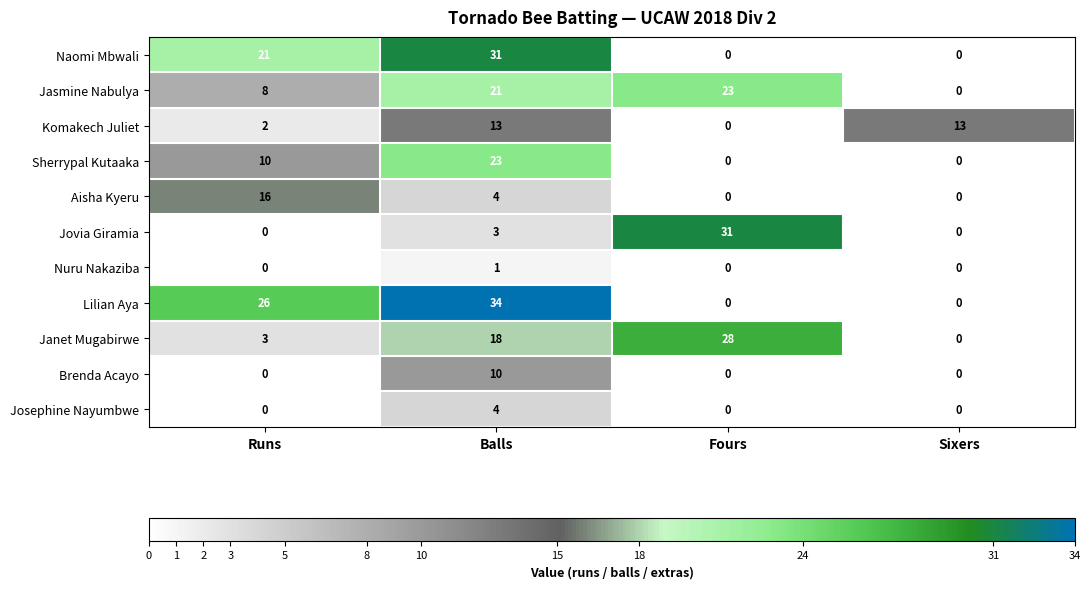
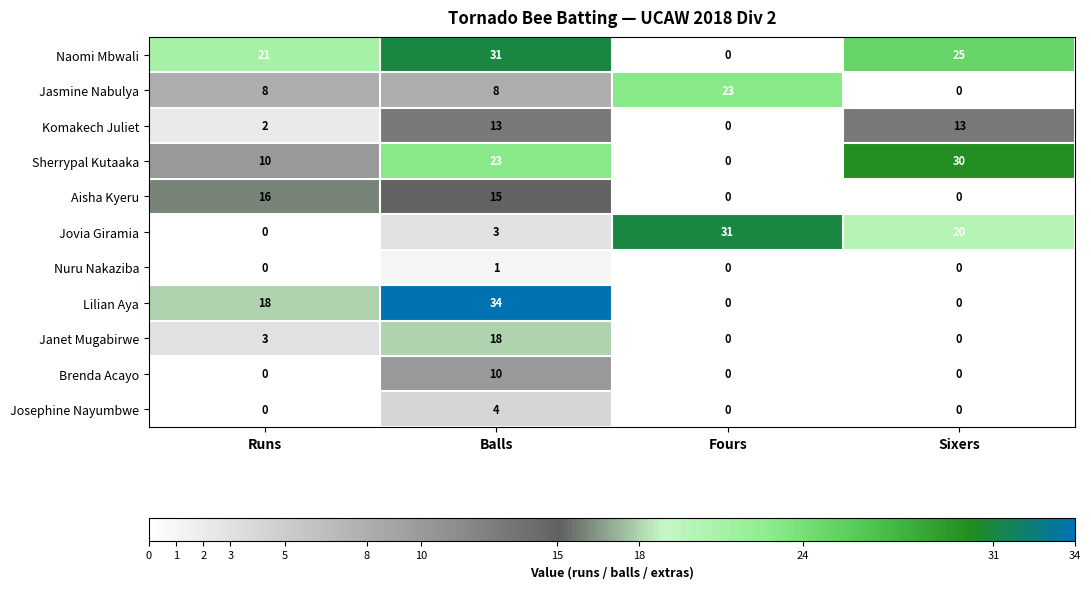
  {
    "Naomi Mbwali": {
      "Runs": 21,
      "Balls": 31,
      "Fours": 0,
-     "Sixers": 0
+     "Sixers": 25
    },
    "Jasmine Nabulya": {
      "Runs": 8,
-     "Balls": 21,
+     "Balls": 8,
      "Fours": 23,
      "Sixers": 0
    },
    "Komakech Juliet": {
      "Runs": 2,
      "Balls": 13,
      "Fours": 0,
      "Sixers": 13
    },
    "Sherrypal Kutaaka": {
      "Runs": 10,
      "Balls": 23,
      "Fours": 0,
-     "Sixers": 0
+     "Sixers": 30
    },
    "Aisha Kyeru": {
      "Runs": 16,
-     "Balls": 4,
+     "Balls": 15,
      "Fours": 0,
      "Sixers": 0
    },
    "Jovia Giramia": {
      "Runs": 0,
      "Balls": 3,
      "Fours": 31,
-     "Sixers": 0
+     "Sixers": 20
    },
    "Nuru Nakaziba": {
      "Runs": 0,
      "Balls": 1,
      "Fours": 0,
      "Sixers": 0
    },
    "Lilian Aya": {
-     "Runs": 26,
+     "Runs": 18,
      "Balls": 34,
      "Fours": 0,
      "Sixers": 0
    },
    "Janet Mugabirwe": {
      "Runs": 3,
      "Balls": 18,
-     "Fours": 28,
+     "Fours": 0,
      "Sixers": 0
    },
    "Brenda Acayo": {
      "Runs": 0,
      "Balls": 10,
      "Fours": 0,
      "Sixers": 0
    },
    "Josephine Nayumbwe": {
      "Runs": 0,
      "Balls": 4,
      "Fours": 0,
      "Sixers": 0
    }
  }
